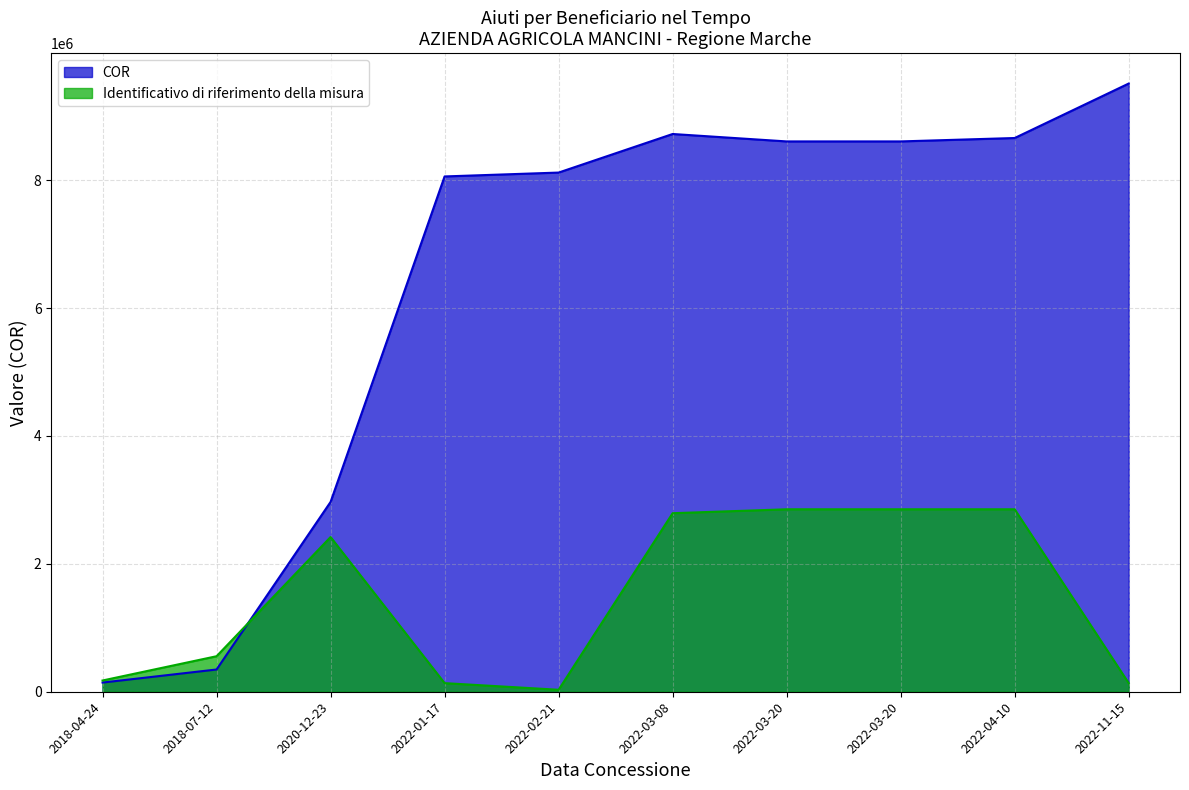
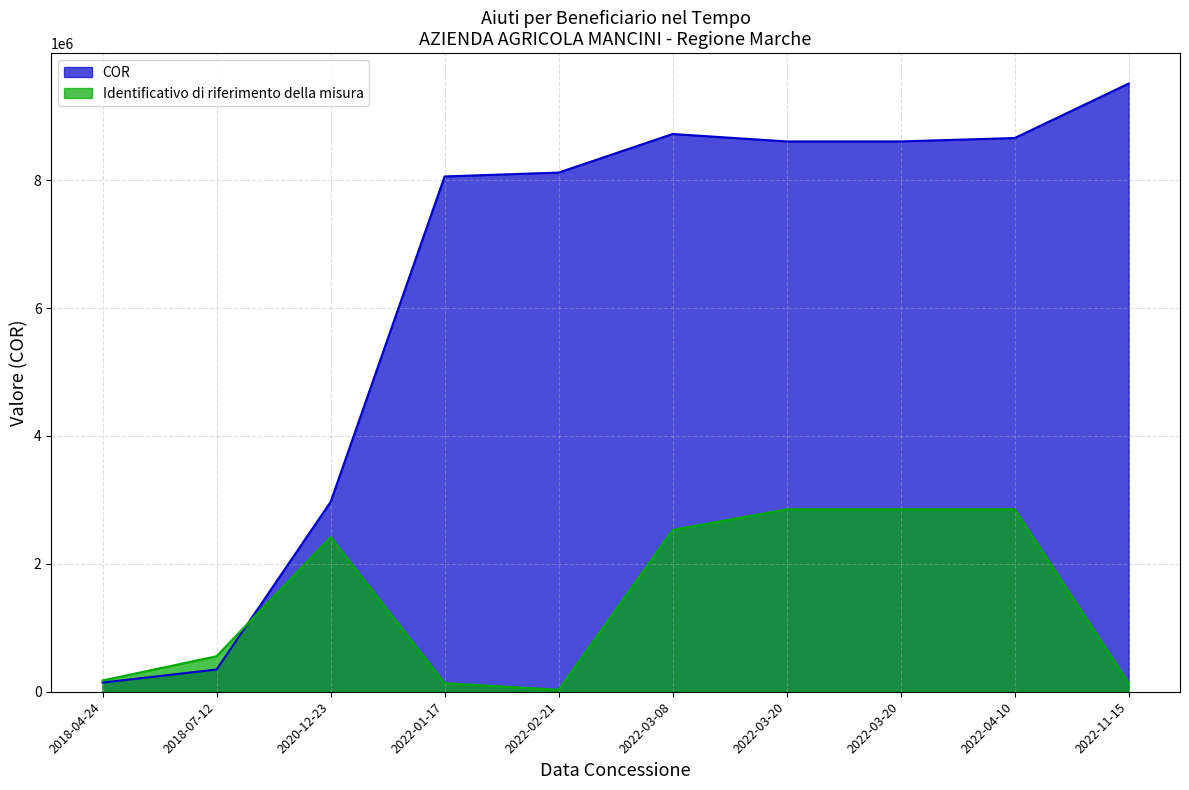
  {
    "COR": {
      "2018-07-12": 300000,
      "2020-12-23": 3000000,
      "2022-01-17": 8100000,
      "2022-02-21": 8100000,
      "2022-03-08": 8700000,
      "2022-04-10": 8700000,
      "2022-11-15": 9500000
    },
    "Identificativo di riferimento della misura": {
      "2018-07-12": 600000,
      "2020-12-23": 2400000,
      "2022-01-17": 100000,
      "2022-02-21": 0,
-     "2022-03-08": 2800000,
+     "2022-03-08": 2500000,
      "2022-04-10": 2900000,
      "2022-11-15": 100000
    }
  }
